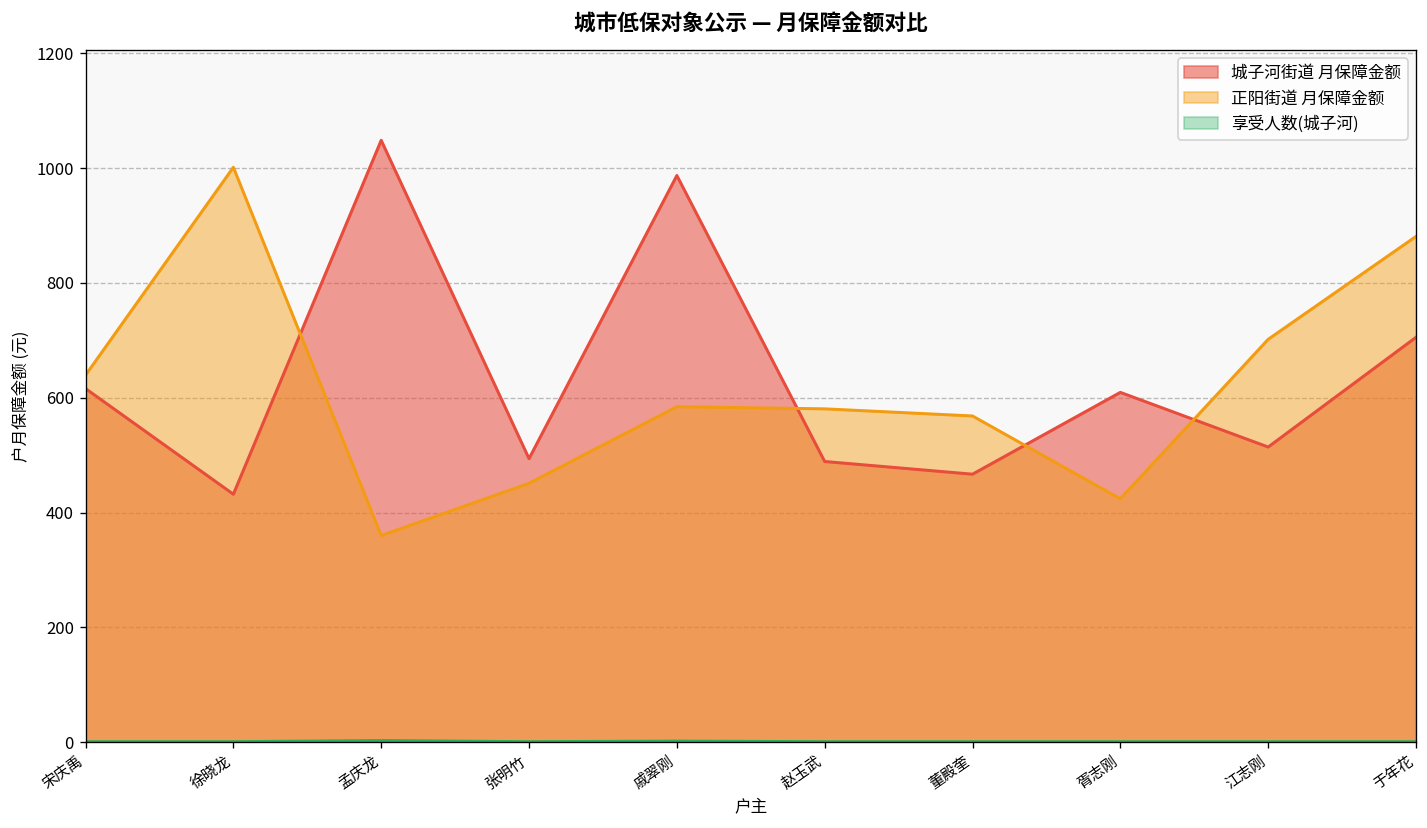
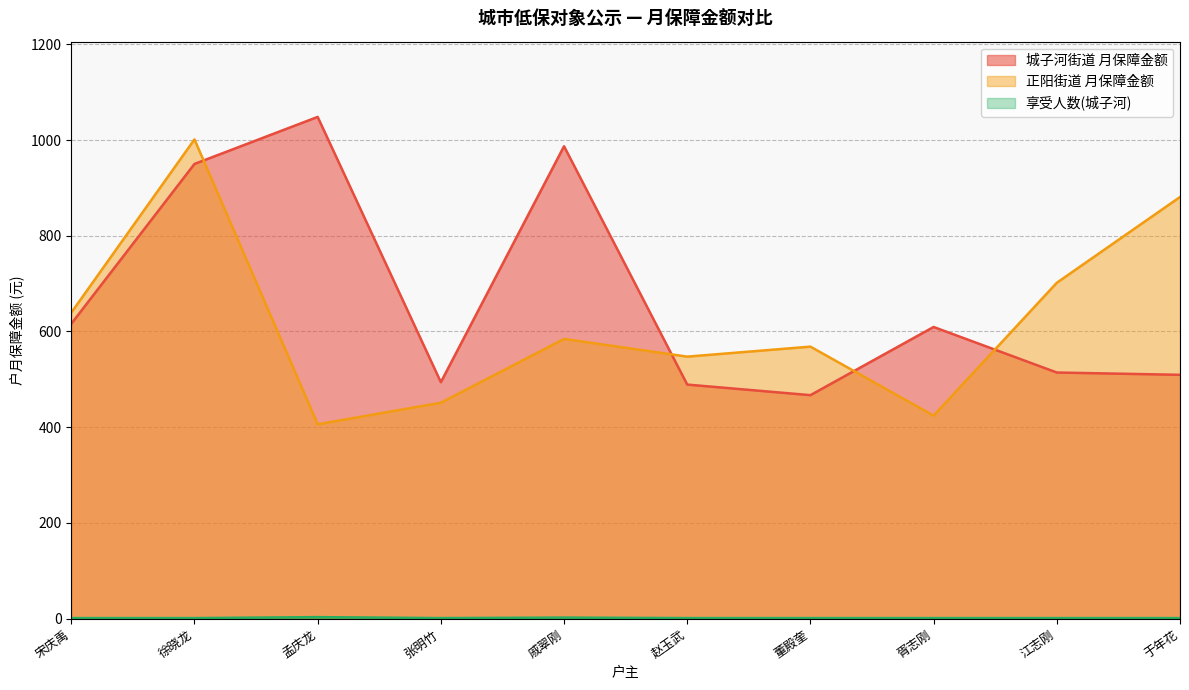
  {
    "城子河街道 月保障金额": {
      "宋庆禹": 620,
-     "徐晓龙": 430,
+     "徐晓龙": 950,
      "孟庆龙": 1050,
      "张明竹": 490,
      "戚翠刚": 990,
      "赵玉武": 490,
      "董殿奎": 470,
      "胥志刚": 610,
      "江志刚": 510,
-     "于年花": 710
+     "于年花": 510
    },
    "正阳街道 月保障金额": {
      "宋庆禹": 640,
      "徐晓龙": 1000,
-     "孟庆龙": 360,
+     "孟庆龙": 410,
      "张明竹": 450,
      "戚翠刚": 580,
-     "赵玉武": 580,
+     "赵玉武": 550,
      "董殿奎": 570,
      "胥志刚": 420,
      "江志刚": 700,
      "于年花": 880
    },
    "享受人数(城子河)": {
      "宋庆禹": 0,
      "徐晓龙": 0,
      "孟庆龙": 0,
      "张明竹": 0,
      "戚翠刚": 0,
      "赵玉武": 0,
      "董殿奎": 0,
      "胥志刚": 0,
      "江志刚": 0,
      "于年花": 0
    }
  }
